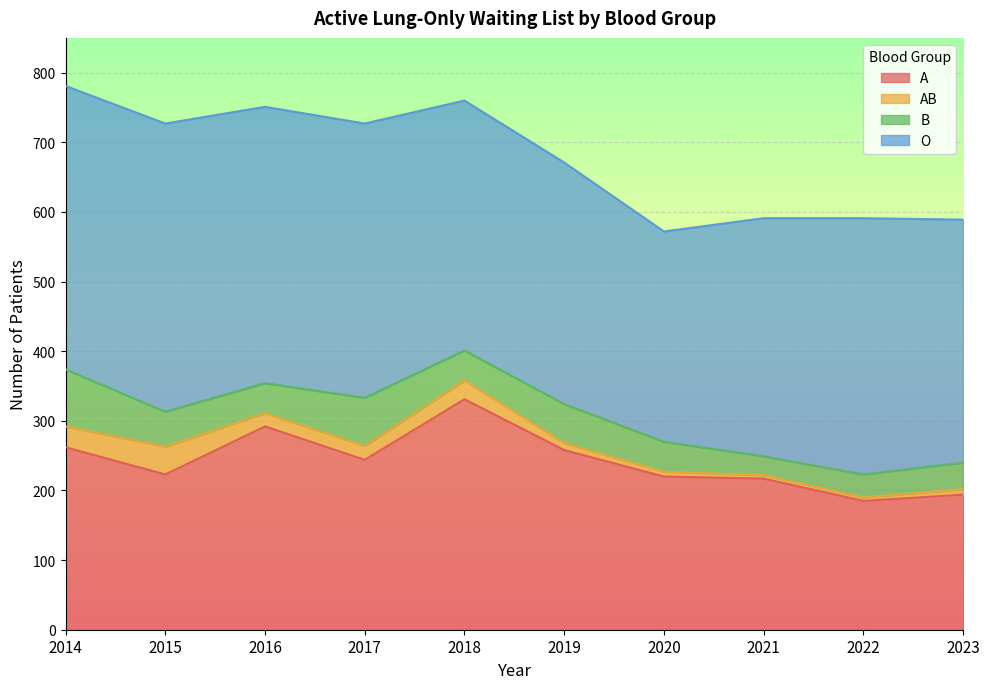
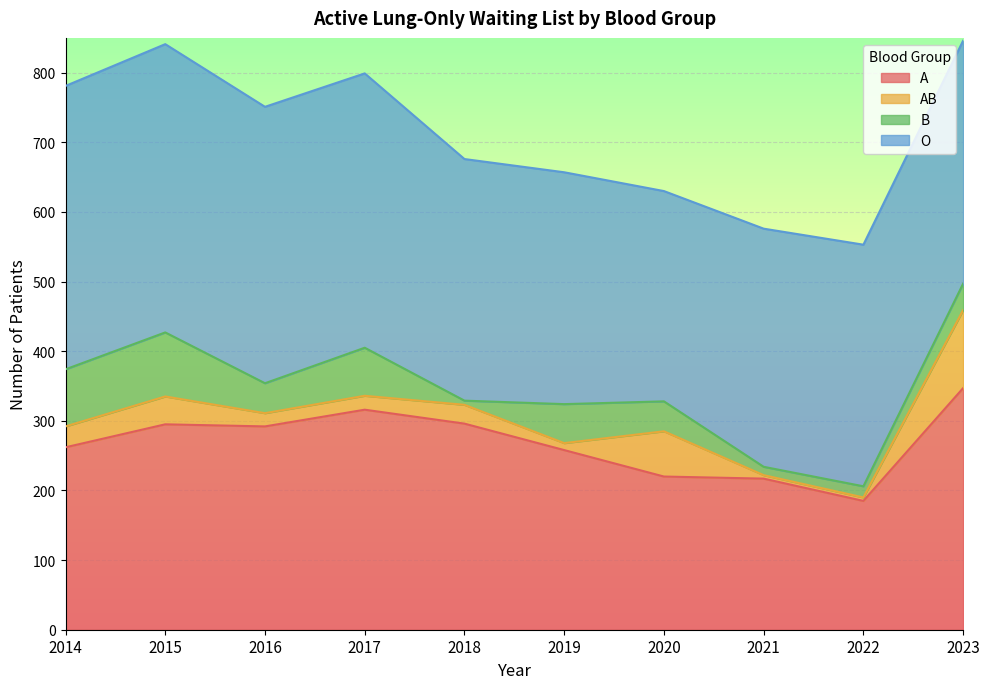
  {
    "A": {
      "2014": 260,
-     "2015": 220,
+     "2015": 300,
      "2016": 290,
-     "2017": 240,
-     "2018": 330,
+     "2017": 320,
+     "2018": 300,
      "2019": 260,
      "2020": 220,
      "2021": 220,
      "2022": 190,
-     "2023": 190
+     "2023": 350
    },
    "AB": {
      "2014": 30,
      "2015": 40,
      "2016": 20,
      "2017": 20,
      "2018": 30,
      "2019": 10,
-     "2020": 10,
+     "2020": 70,
      "2021": 10,
      "2022": 10,
-     "2023": 10
+     "2023": 110
    },
    "B": {
      "2014": 80,
-     "2015": 50,
+     "2015": 90,
      "2016": 40,
      "2017": 70,
-     "2018": 40,
+     "2018": 10,
      "2019": 60,
      "2020": 40,
-     "2021": 30,
-     "2022": 30,
+     "2021": 10,
+     "2022": 20,
      "2023": 40
    },
    "O": {
      "2014": 410,
      "2015": 410,
      "2016": 400,
      "2017": 390,
-     "2018": 360,
-     "2019": 350,
+     "2018": 350,
+     "2019": 330,
      "2020": 300,
      "2021": 340,
-     "2022": 370,
+     "2022": 350,
      "2023": 350
    }
  }
